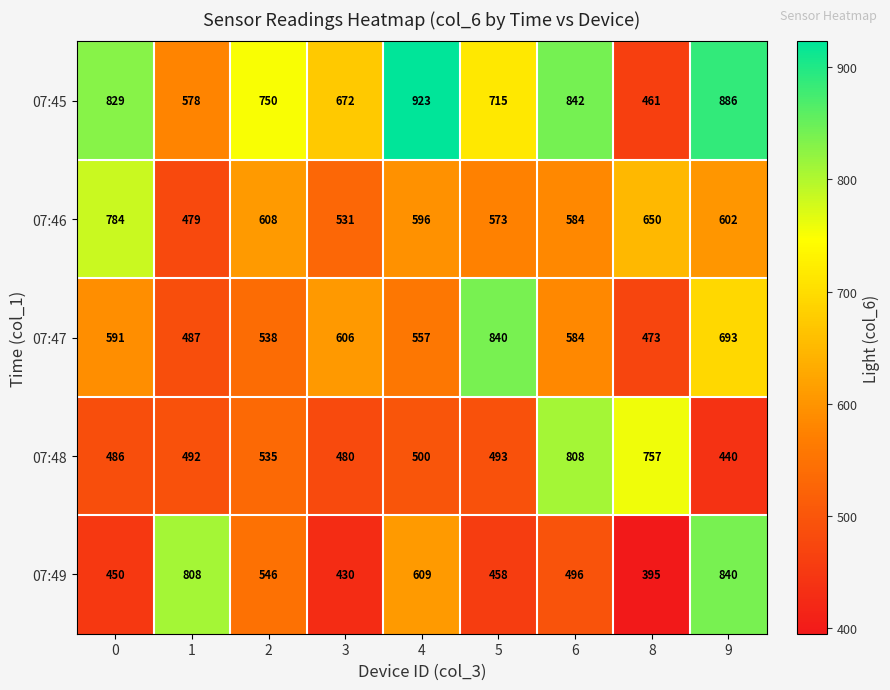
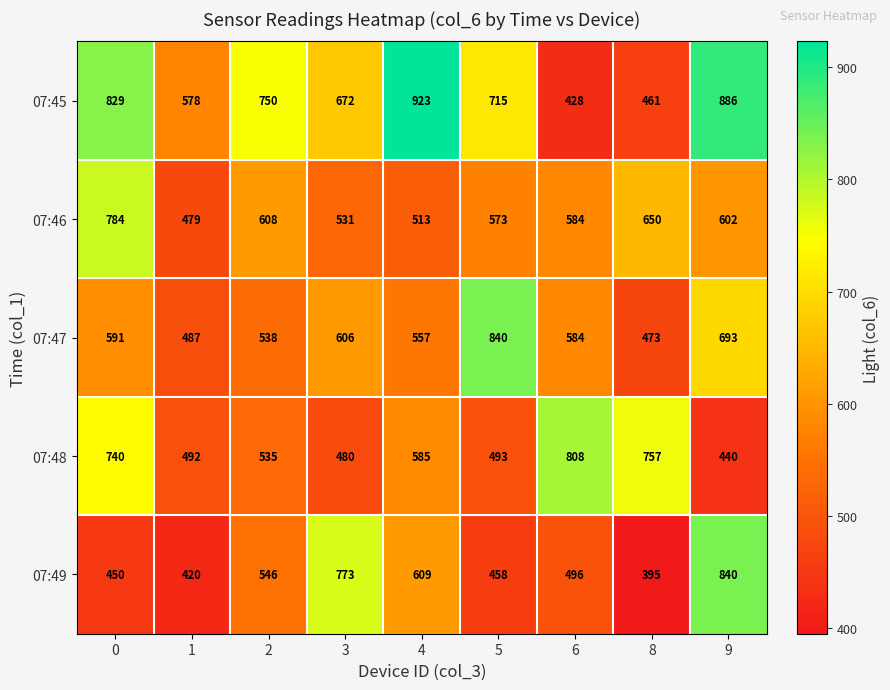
  {
    "07:45": {
      "0": 829,
      "1": 578,
      "2": 750,
      "3": 672,
      "4": 923,
      "5": 715,
-     "6": 842,
+     "6": 428,
      "8": 461,
      "9": 886
    },
    "07:46": {
      "0": 784,
      "1": 479,
      "2": 608,
      "3": 531,
-     "4": 596,
+     "4": 513,
      "5": 573,
      "6": 584,
      "8": 650,
      "9": 602
    },
    "07:47": {
      "0": 591,
      "1": 487,
      "2": 538,
      "3": 606,
      "4": 557,
      "5": 840,
      "6": 584,
      "8": 473,
      "9": 693
    },
    "07:48": {
-     "0": 486,
+     "0": 740,
      "1": 492,
      "2": 535,
      "3": 480,
-     "4": 500,
+     "4": 585,
      "5": 493,
      "6": 808,
      "8": 757,
      "9": 440
    },
    "07:49": {
      "0": 450,
-     "1": 808,
+     "1": 420,
      "2": 546,
-     "3": 430,
+     "3": 773,
      "4": 609,
      "5": 458,
      "6": 496,
      "8": 395,
      "9": 840
    }
  }
